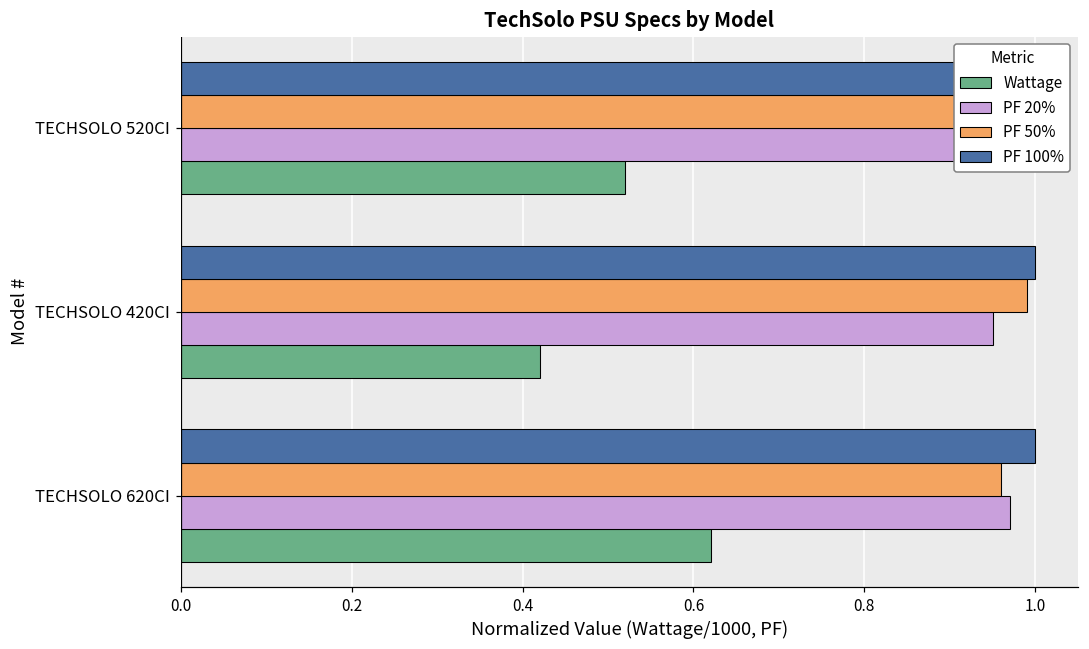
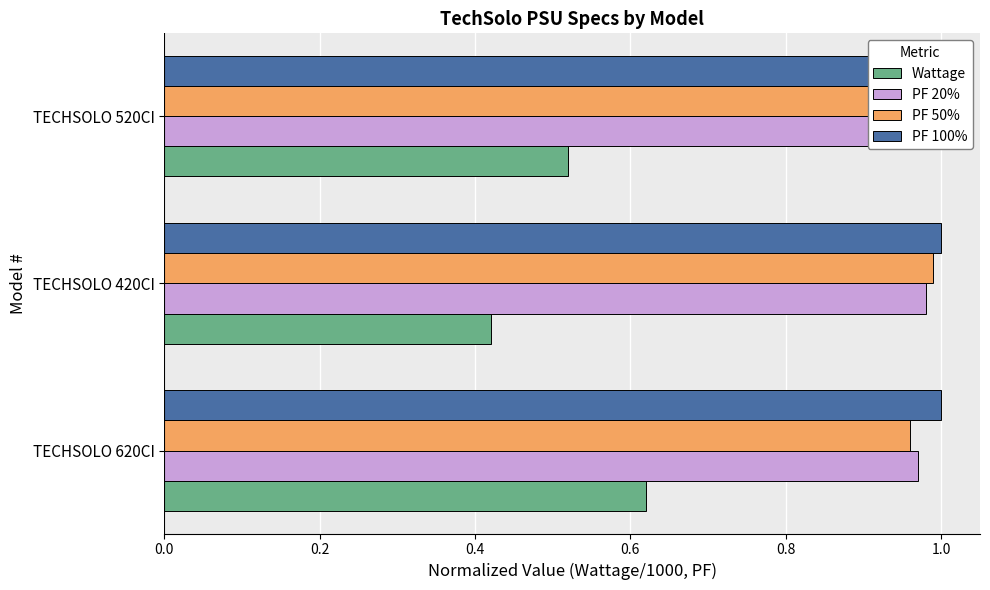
  {
    "Wattage": {
      "TECHSOLO 520CI": 0.52,
      "TECHSOLO 420CI": 0.42,
      "TECHSOLO 620CI": 0.62
    },
    "PF 20%": {
-     "TECHSOLO 420CI": 0.95,
+     "TECHSOLO 420CI": 0.98,
      "TECHSOLO 620CI": 0.97
    },
    "PF 50%": {
      "TECHSOLO 420CI": 0.99,
      "TECHSOLO 620CI": 0.96
    },
    "PF 100%": {
      "TECHSOLO 420CI": 1.00,
      "TECHSOLO 620CI": 1.00
    }
  }
